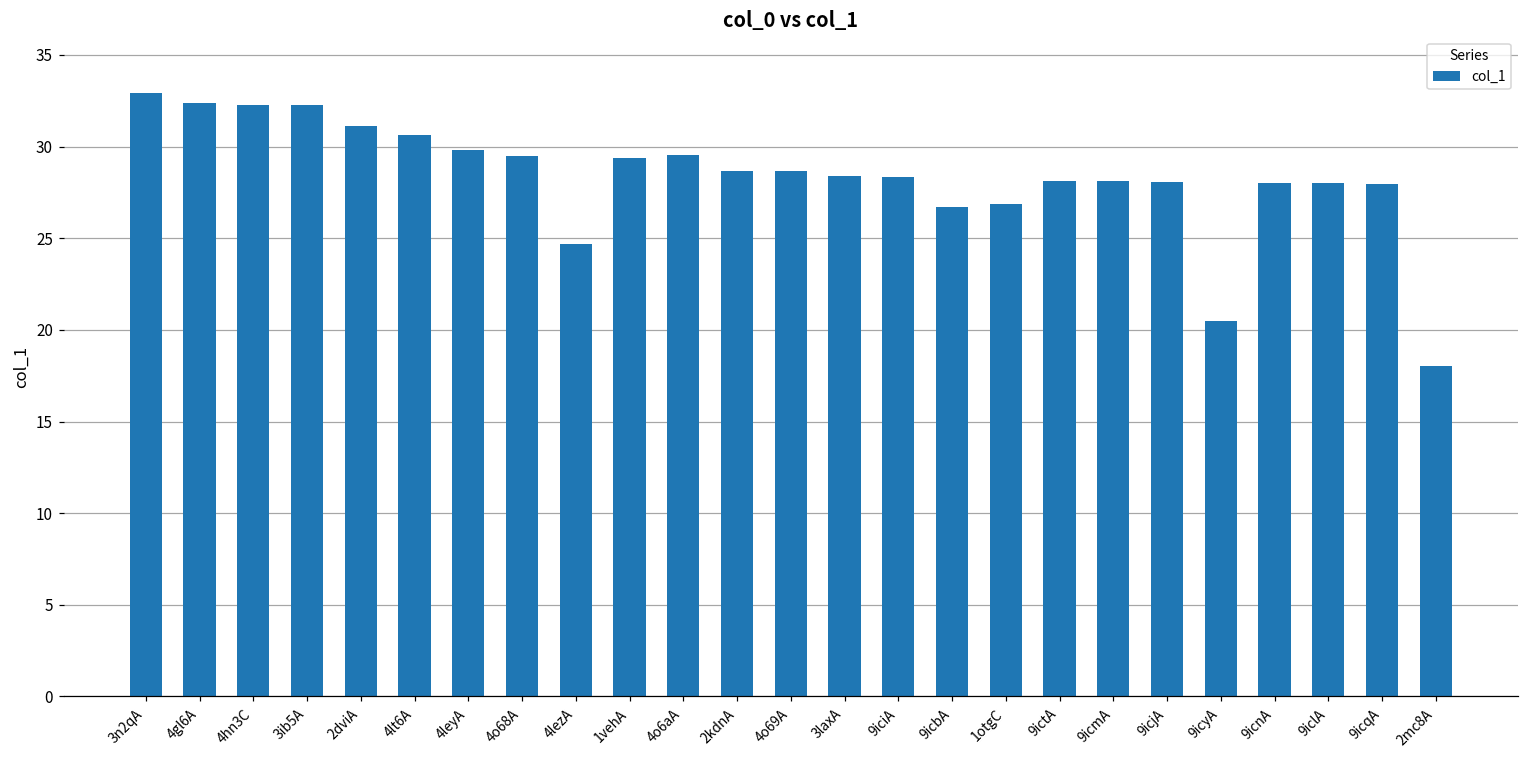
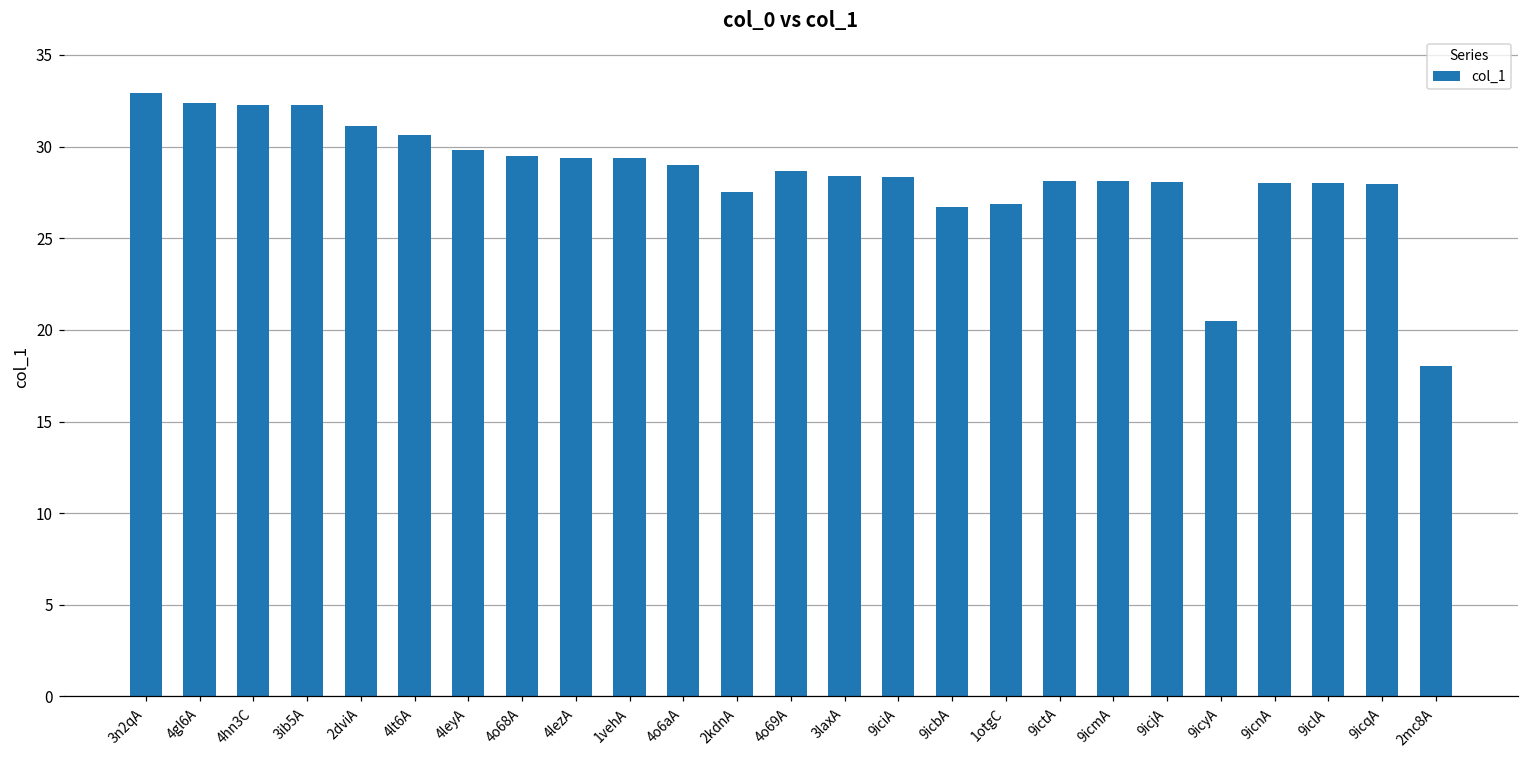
  {
    "3n2qA": 32.9,
    "4gl6A": 32.4,
    "4hn3C": 32.3,
    "3ib5A": 32.2,
    "2dviA": 31.1,
    "4lt6A": 30.6,
    "4leyA": 29.8,
    "4o68A": 29.5,
-   "4lezA": 24.7,
+   "4lezA": 29.4,
    "1vehA": 29.4,
-   "4o6aA": 29.5,
-   "2kdnA": 28.7,
+   "4o6aA": 29.0,
+   "2kdnA": 27.5,
    "4o69A": 28.7,
    "3laxA": 28.4,
    "9iciA": 28.3,
    "9icbA": 26.7,
    "1otgC": 26.8,
    "9ictA": 28.1,
    "9icmA": 28.1,
    "9icjA": 28.1,
    "9icyA": 20.5,
    "9icnA": 28.0,
    "9iclA": 28.0,
    "9icqA": 28.0,
    "2mc8A": 18.0
  }
